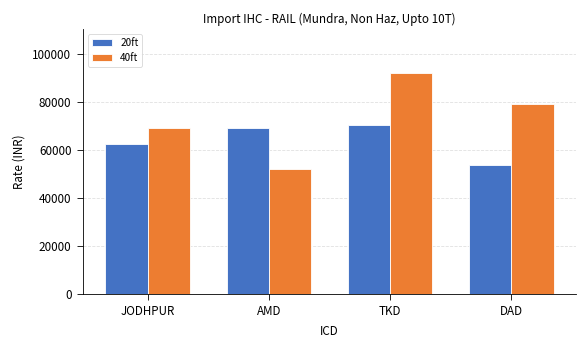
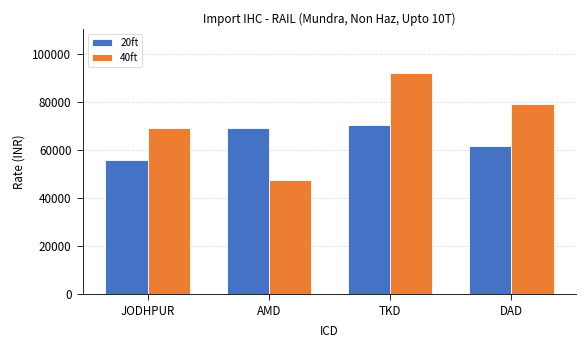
  {
    "20ft": {
-     "JODHPUR": 63000,
+     "JODHPUR": 56000,
      "AMD": 69000,
      "TKD": 70000,
-     "DAD": 54000
+     "DAD": 62000
    },
    "40ft": {
      "JODHPUR": 69000,
-     "AMD": 52000,
+     "AMD": 47000,
      "TKD": 92000,
      "DAD": 79000
    }
  }
